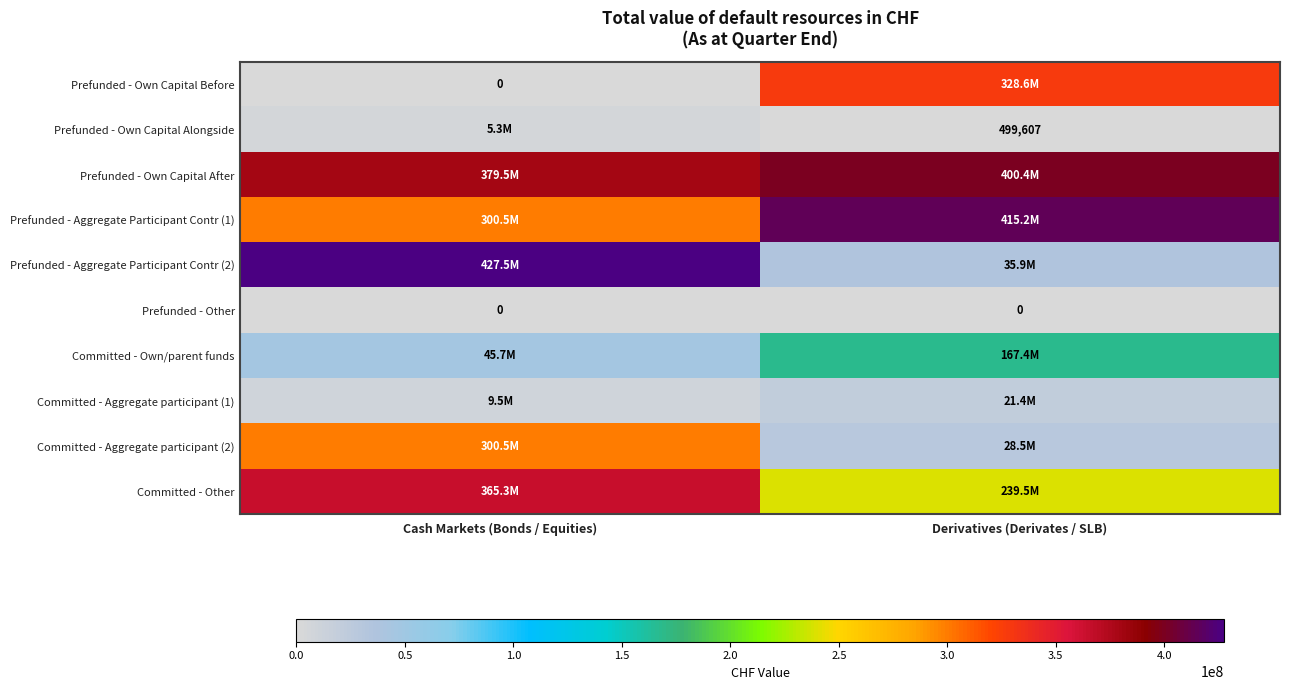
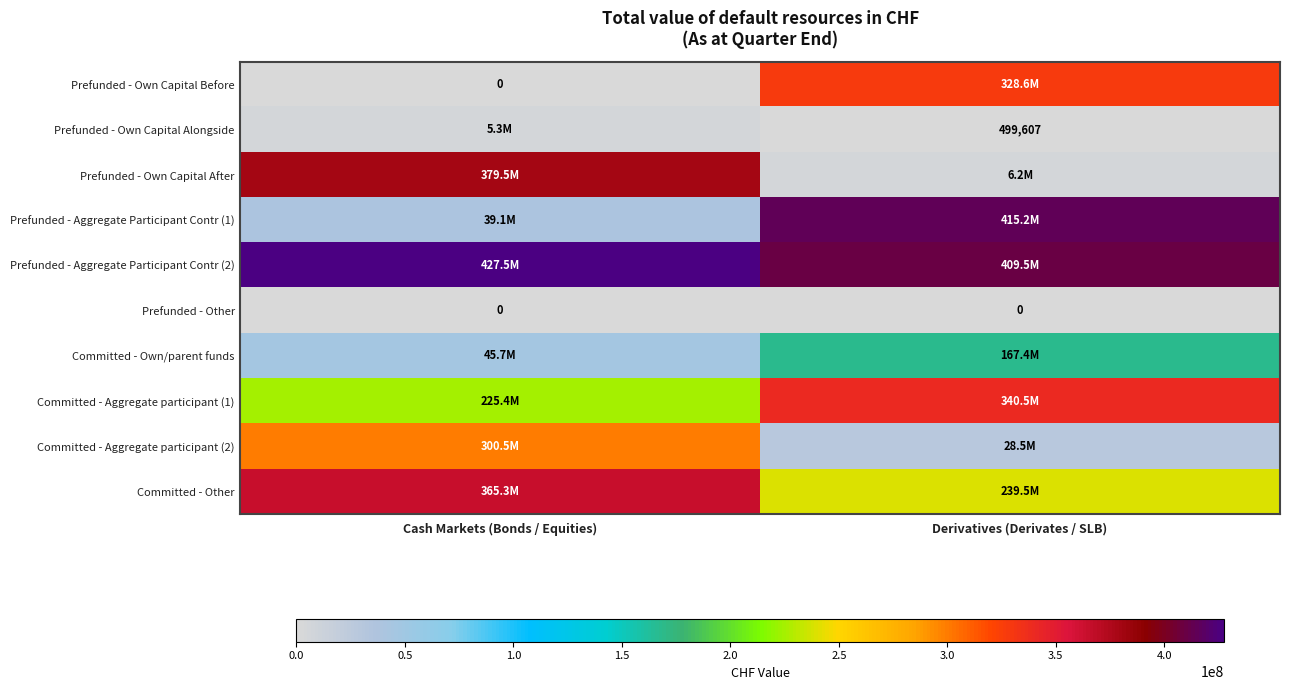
  {
    "Prefunded - Own Capital Before": {
      "Cash Markets (Bonds / Equities)": "0",
      "Derivatives (Derivates / SLB)": "328.6M"
    },
    "Prefunded - Own Capital Alongside": {
      "Cash Markets (Bonds / Equities)": "5.3M",
      "Derivatives (Derivates / SLB)": "499,607"
    },
    "Prefunded - Own Capital After": {
      "Cash Markets (Bonds / Equities)": "379.5M",
-     "Derivatives (Derivates / SLB)": "400.4M"
+     "Derivatives (Derivates / SLB)": "6.2M"
    },
    "Prefunded - Aggregate Participant Contr (1)": {
-     "Cash Markets (Bonds / Equities)": "300.5M",
+     "Cash Markets (Bonds / Equities)": "39.1M",
      "Derivatives (Derivates / SLB)": "415.2M"
    },
    "Prefunded - Aggregate Participant Contr (2)": {
      "Cash Markets (Bonds / Equities)": "427.5M",
-     "Derivatives (Derivates / SLB)": "35.9M"
+     "Derivatives (Derivates / SLB)": "409.5M"
    },
    "Prefunded - Other": {
      "Cash Markets (Bonds / Equities)": "0",
      "Derivatives (Derivates / SLB)": "0"
    },
    "Committed - Own/parent funds": {
      "Cash Markets (Bonds / Equities)": "45.7M",
      "Derivatives (Derivates / SLB)": "167.4M"
    },
    "Committed - Aggregate participant (1)": {
-     "Cash Markets (Bonds / Equities)": "9.5M",
-     "Derivatives (Derivates / SLB)": "21.4M"
+     "Cash Markets (Bonds / Equities)": "225.4M",
+     "Derivatives (Derivates / SLB)": "340.5M"
    },
    "Committed - Aggregate participant (2)": {
      "Cash Markets (Bonds / Equities)": "300.5M",
      "Derivatives (Derivates / SLB)": "28.5M"
    },
    "Committed - Other": {
      "Cash Markets (Bonds / Equities)": "365.3M",
      "Derivatives (Derivates / SLB)": "239.5M"
    }
  }
